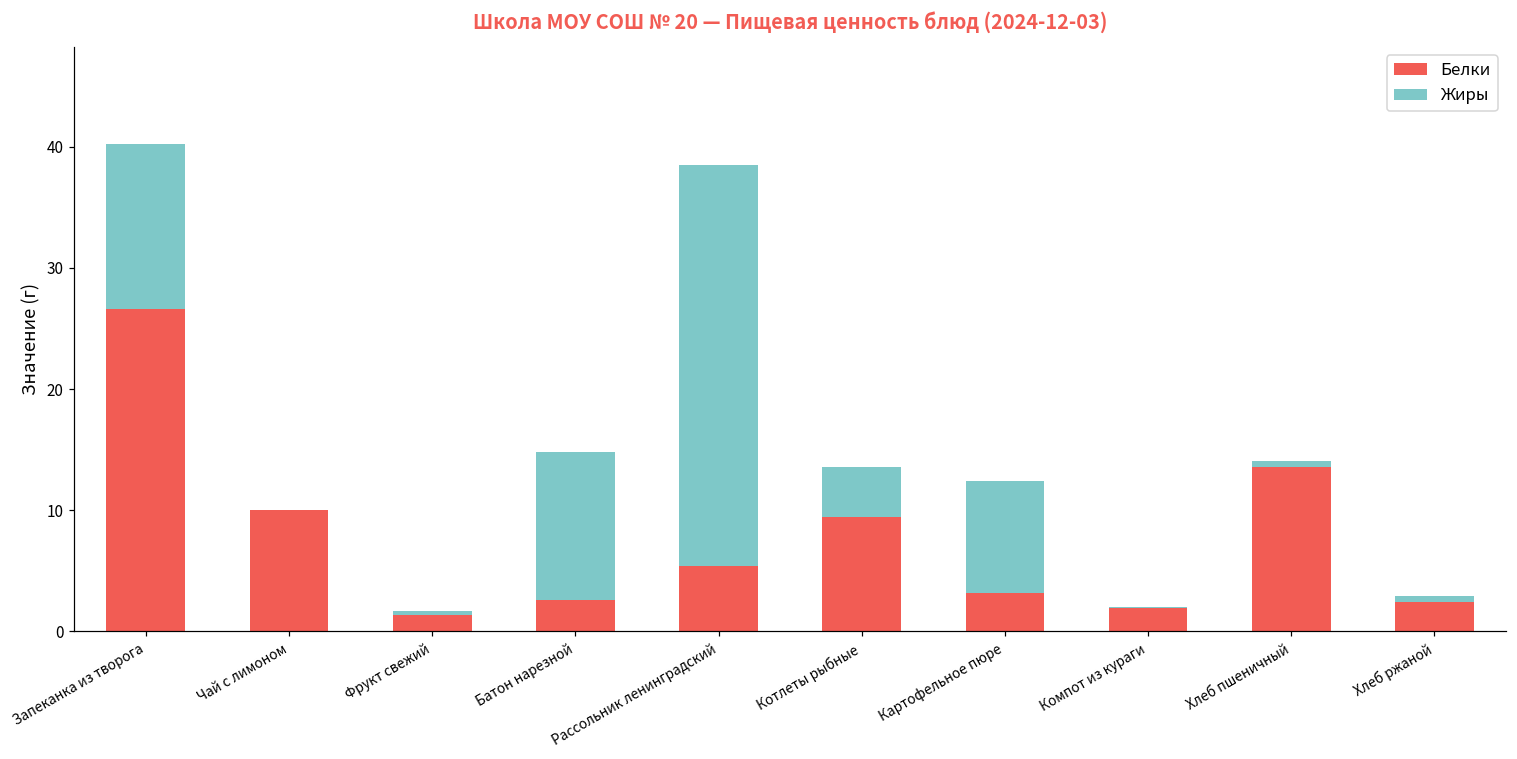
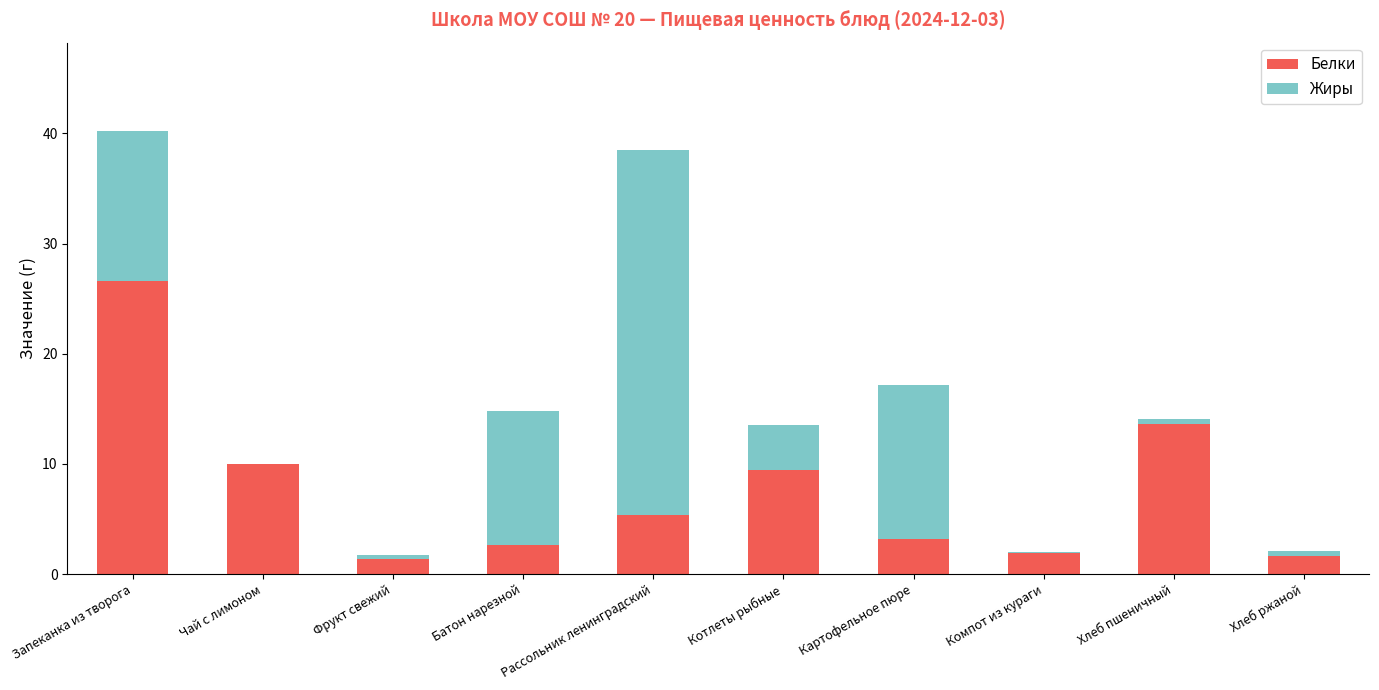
  {
    "Белки": {
      "Запеканка из творога": 26.6,
      "Чай с лимоном": 10.0,
      "Фрукт свежий": 1.4,
      "Батон нарезной": 2.6,
      "Рассольник ленинградский": 5.4,
      "Котлеты рыбные": 9.4,
      "Картофельное пюре": 3.2,
      "Компот из кураги": 1.9,
      "Хлеб пшеничный": 13.6,
-     "Хлеб ржаной": 2.4
+     "Хлеб ржаной": 1.6
    },
    "Жиры": {
      "Запеканка из творога": 13.6,
      "Чай с лимоном": 0.0,
      "Фрукт свежий": 0.3,
      "Батон нарезной": 12.2,
      "Рассольник ленинградский": 33.1,
      "Котлеты рыбные": 4.1,
-     "Картофельное пюре": 9.2,
+     "Картофельное пюре": 14.0,
      "Хлеб пшеничный": 0.5,
      "Хлеб ржаной": 0.5
    }
  }
